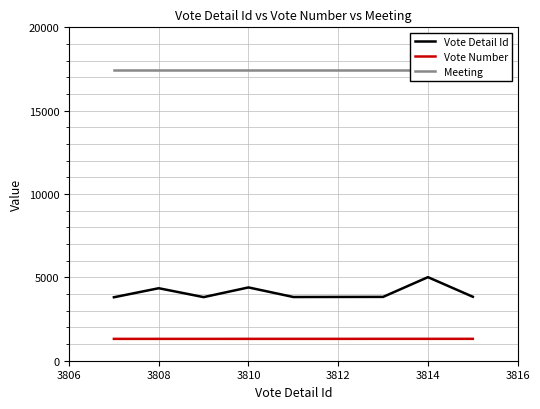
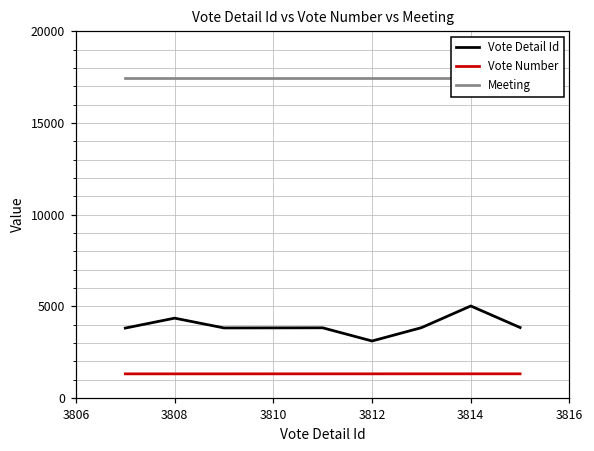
  {
    "Vote Detail Id": {
      "3808": 4300,
-     "3810": 4400,
-     "3812": 3800,
+     "3810": 3800,
+     "3812": 3100,
      "3814": 5000
    },
    "Vote Number": {
      "3808": 1300,
      "3810": 1300,
      "3812": 1300,
      "3814": 1300
    },
    "Meeting": {
      "3808": 17500,
      "3810": 17500,
      "3812": 17500
    }
  }
